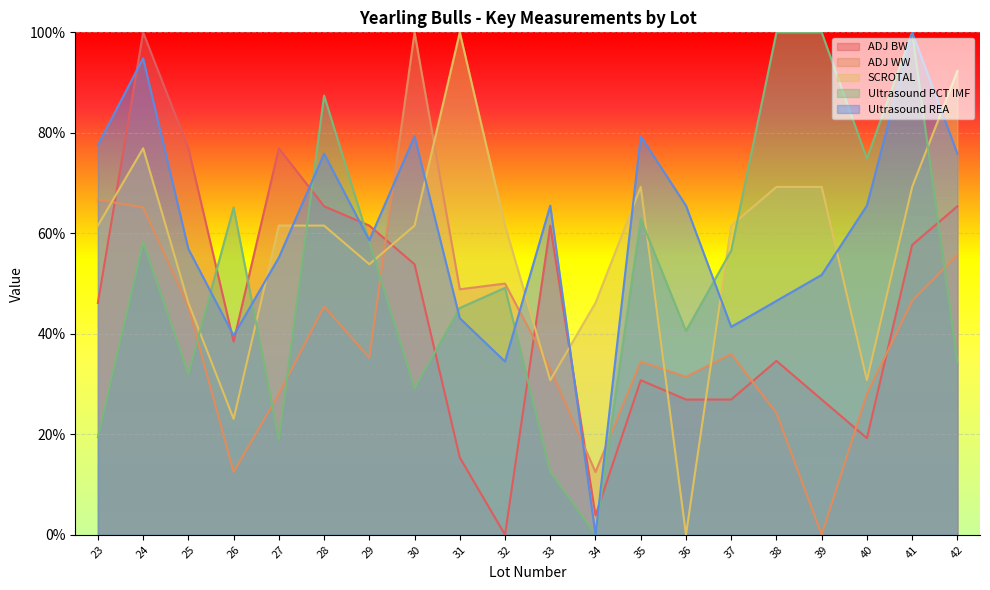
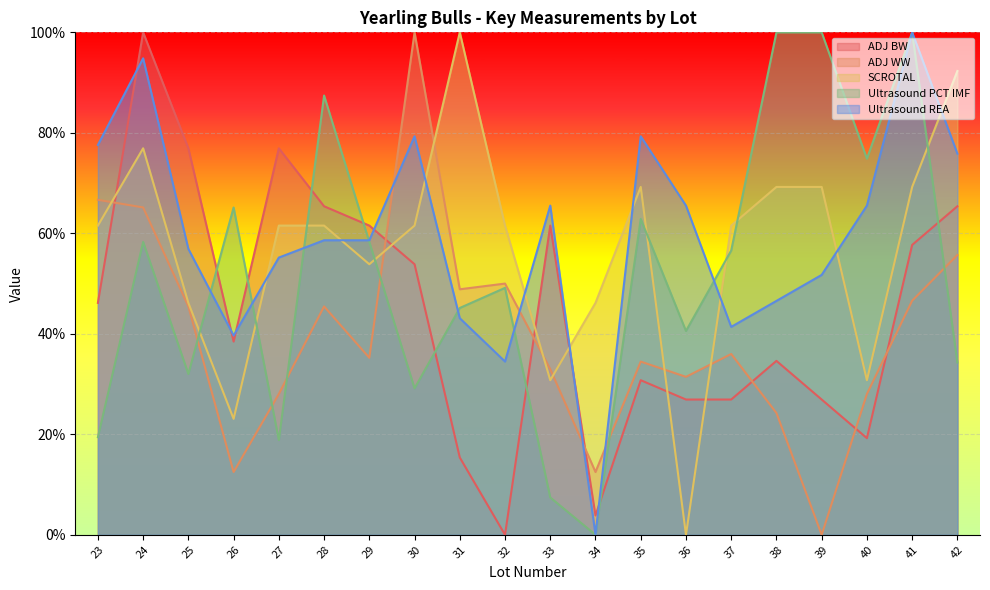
  {
    "Ultrasound PCT IMF": {
      "23": "19%",
      "24": "58%",
      "25": "32%",
      "26": "65%",
      "27": "19%",
      "28": "87%",
      "30": "29%",
      "31": "45%",
      "32": "49%",
-     "33": "13%",
+     "33": "7%",
      "35": "63%",
      "36": "41%",
      "37": "57%",
      "38": "100%",
      "39": "100%",
      "40": "75%",
      "42": "34%"
    },
    "Ultrasound REA": {
      "23": "78%",
      "24": "95%",
      "25": "57%",
      "26": "40%",
      "27": "55%",
-     "28": "76%",
+     "28": "59%",
      "30": "79%",
      "31": "43%",
      "32": "34%",
      "33": "66%",
      "35": "79%",
      "36": "66%",
      "37": "41%",
      "38": "47%",
      "39": "52%",
      "40": "66%",
      "42": "76%"
    }
  }
